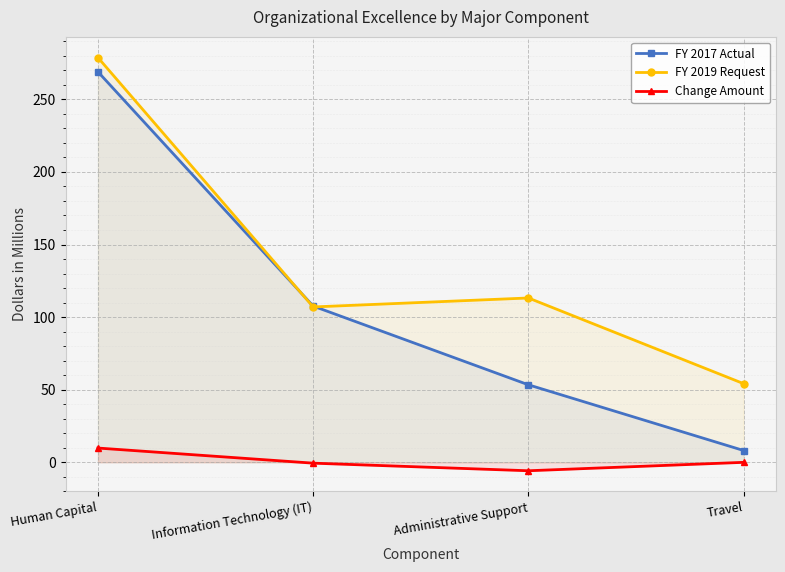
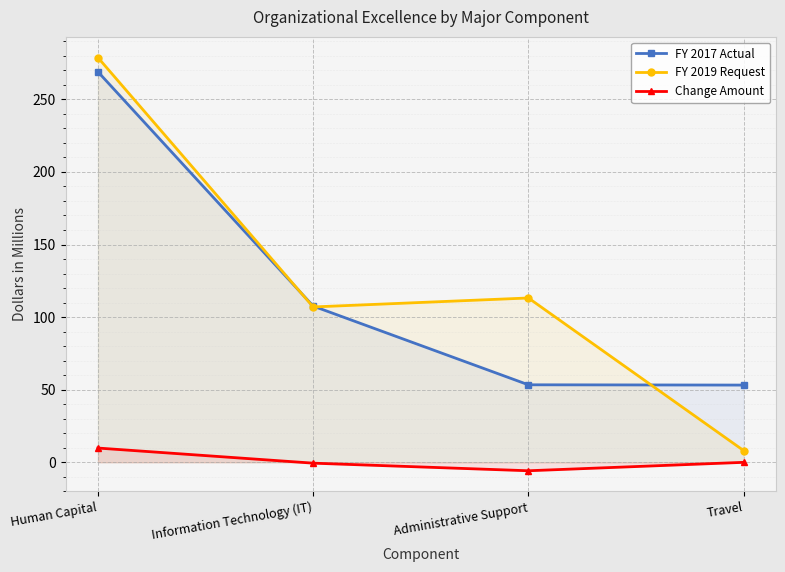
  {
    "FY 2017 Actual": {
      "Human Capital": 269,
      "Administrative Support": 53,
-     "Travel": 8
+     "Travel": 53
    },
    "FY 2019 Request": {
      "Human Capital": 279,
      "Administrative Support": 113,
-     "Travel": 54
+     "Travel": 8
    }
  }
